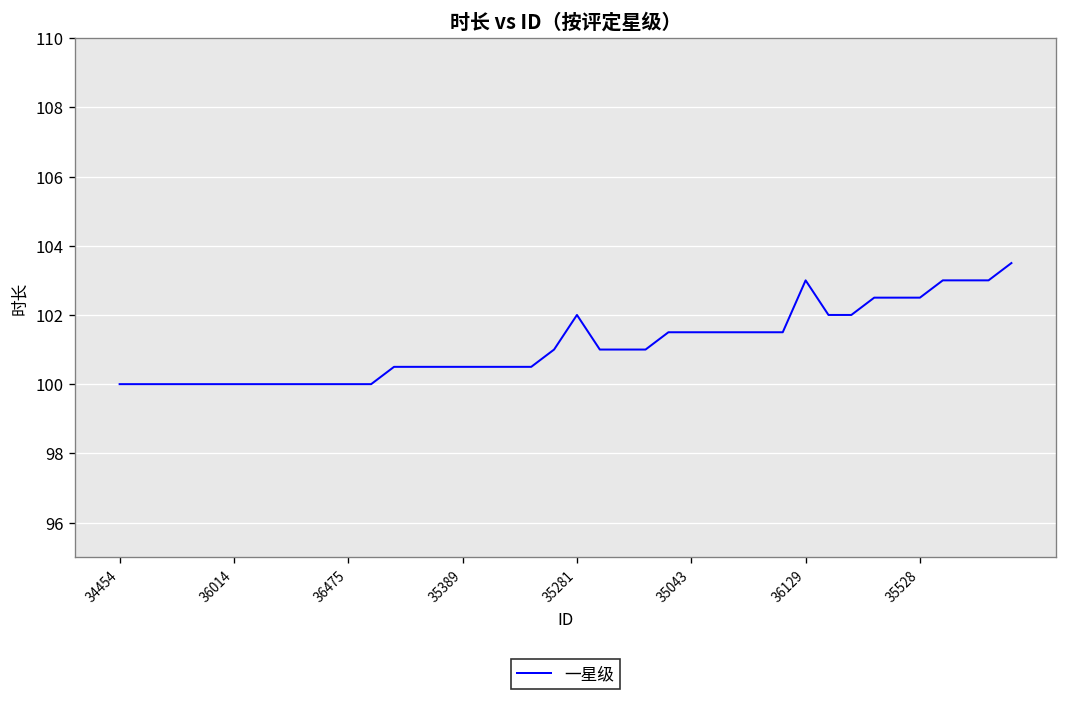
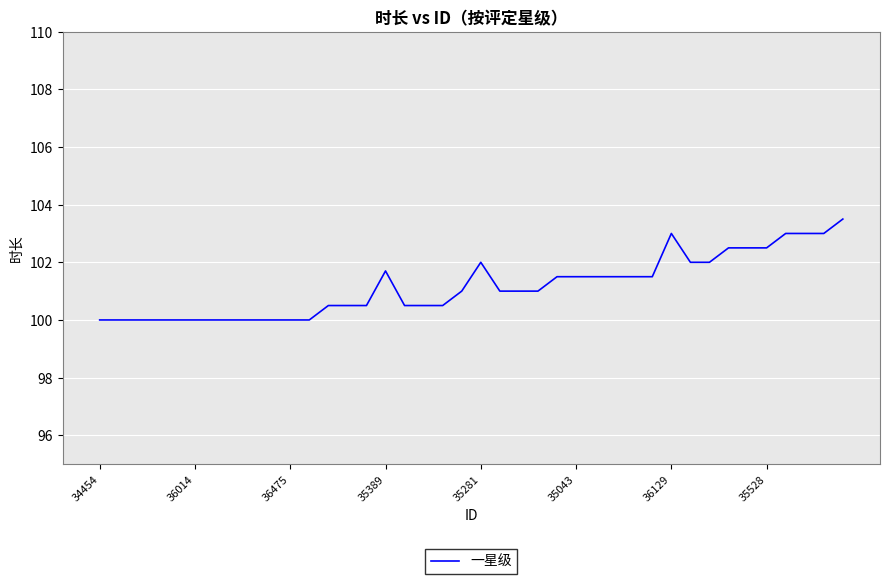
  {
    "34454": 100.0,
    "36014": 100.0,
    "36475": 100.0,
-   "35389": 100.5,
+   "35389": 101.7,
    "35281": 102.0,
    "35043": 101.5,
    "36129": 103.0,
    "35528": 102.5
  }
